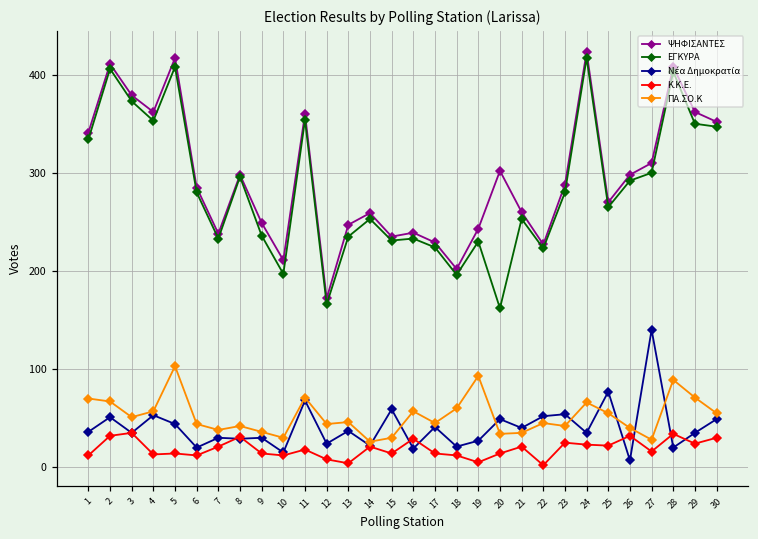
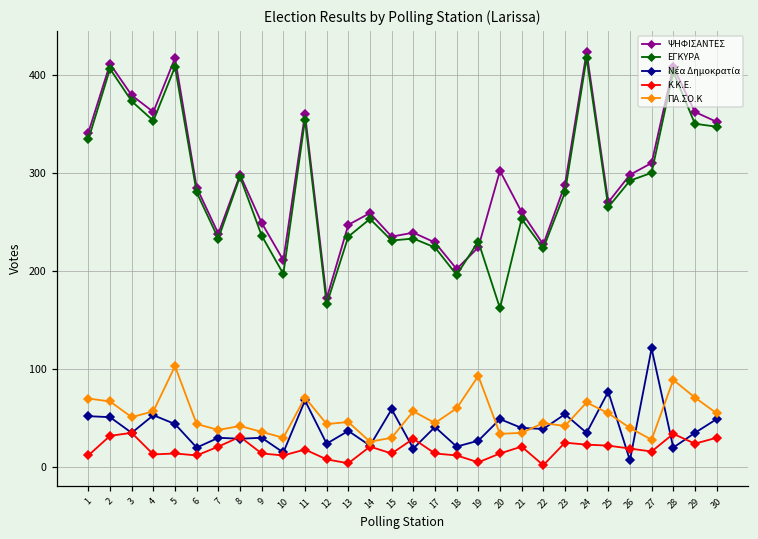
  {
    "ΨΗΦΙΣΑΝΤΕΣ": {
      "1": 340,
      "2": 410,
      "3": 380,
      "4": 360,
      "5": 420,
      "6": 290,
      "7": 240,
      "9": 250,
      "10": 210,
      "11": 360,
      "12": 170,
      "13": 250,
      "14": 260,
      "15": 240,
      "16": 240,
      "17": 230,
      "18": 200,
-     "19": 240,
+     "19": 220,
      "20": 300,
      "21": 260,
      "22": 230,
      "23": 290,
      "24": 420,
      "25": 270,
      "26": 300,
      "27": 310,
      "29": 360,
      "30": 350
    },
    "ΕΓΚΥΡΑ": {
      "1": 330,
      "2": 410,
      "3": 370,
      "4": 350,
      "5": 410,
      "6": 280,
      "7": 230,
      "9": 240,
      "10": 200,
      "11": 350,
      "12": 170,
      "13": 240,
      "14": 250,
      "15": 230,
      "16": 230,
      "17": 220,
      "18": 200,
      "19": 230,
      "20": 160,
      "21": 250,
      "22": 220,
      "23": 280,
      "24": 420,
      "25": 270,
      "26": 290,
      "27": 300,
      "29": 350,
      "30": 350
    },
    "Νέα Δημοκρατία": {
-     "1": 40,
+     "1": 50,
      "2": 50,
      "4": 50,
      "5": 40,
      "6": 20,
      "7": 30,
      "9": 30,
      "10": 20,
      "11": 70,
      "12": 20,
      "13": 40,
      "15": 60,
      "16": 20,
      "17": 40,
      "18": 20,
      "19": 30,
      "20": 50,
      "21": 40,
-     "22": 50,
+     "22": 40,
      "23": 50,
      "24": 40,
      "25": 80,
      "26": 10,
-     "27": 140,
+     "27": 120,
      "28": 20,
      "29": 40,
      "30": 50
    },
    "Κ.Κ.Ε.": {
      "1": 10,
      "2": 30,
      "4": 10,
      "5": 10,
      "6": 10,
      "7": 20,
      "9": 10,
      "10": 10,
      "11": 20,
      "12": 10,
      "13": 0,
      "15": 10,
      "16": 30,
      "17": 10,
      "18": 10,
      "19": 10,
      "20": 10,
      "21": 20,
      "22": 0,
      "23": 30,
      "24": 20,
      "25": 20,
-     "26": 30,
+     "26": 20,
      "27": 20,
      "28": 30,
      "29": 20,
      "30": 30
    },
    "ΠΑ.ΣΟ.Κ": {
      "1": 70,
      "2": 70,
      "3": 50,
      "4": 60,
      "5": 100,
      "6": 40,
      "7": 40,
      "8": 40,
      "9": 40,
      "10": 30,
      "11": 70,
      "12": 40,
      "13": 50,
      "14": 30,
      "15": 30,
      "16": 60,
      "17": 50,
      "18": 60,
      "19": 90,
      "20": 30,
      "21": 40,
      "22": 50,
      "23": 40,
      "24": 70,
      "25": 60,
      "26": 40,
      "27": 30,
      "28": 90,
      "29": 70,
      "30": 60
    }
  }
